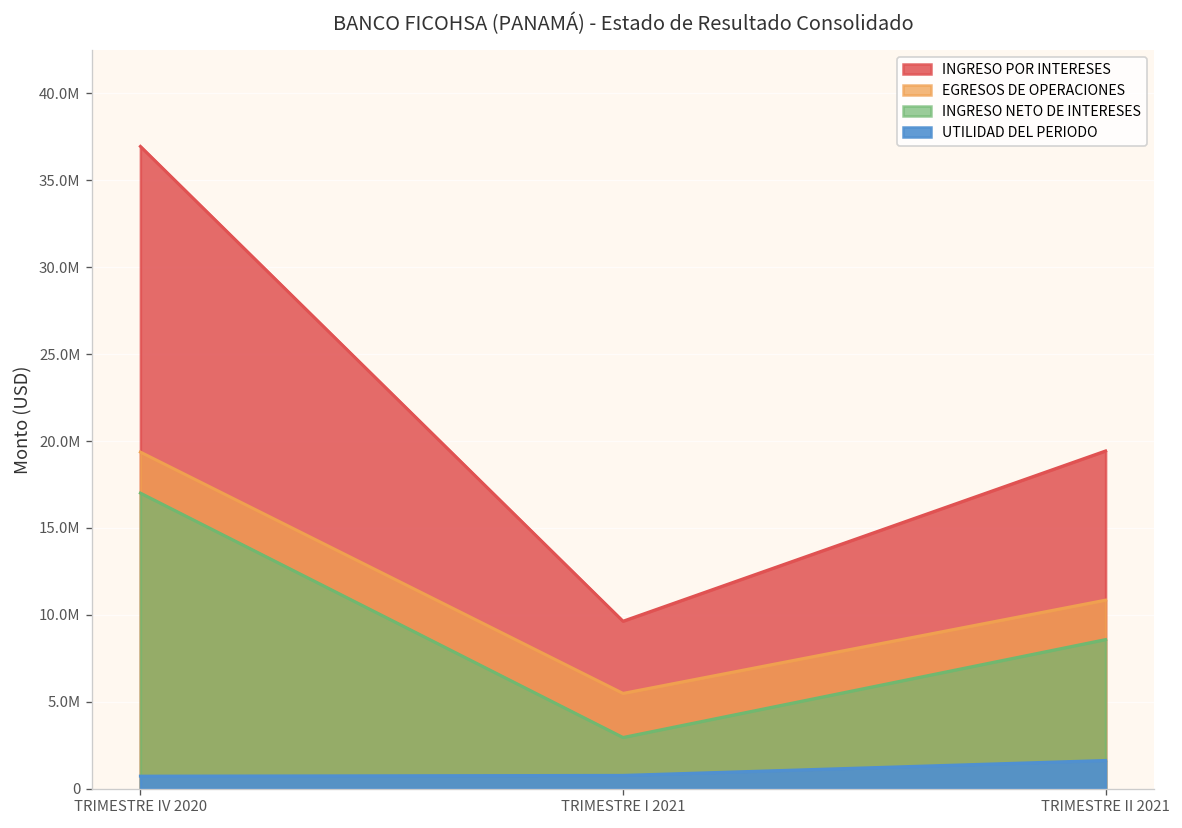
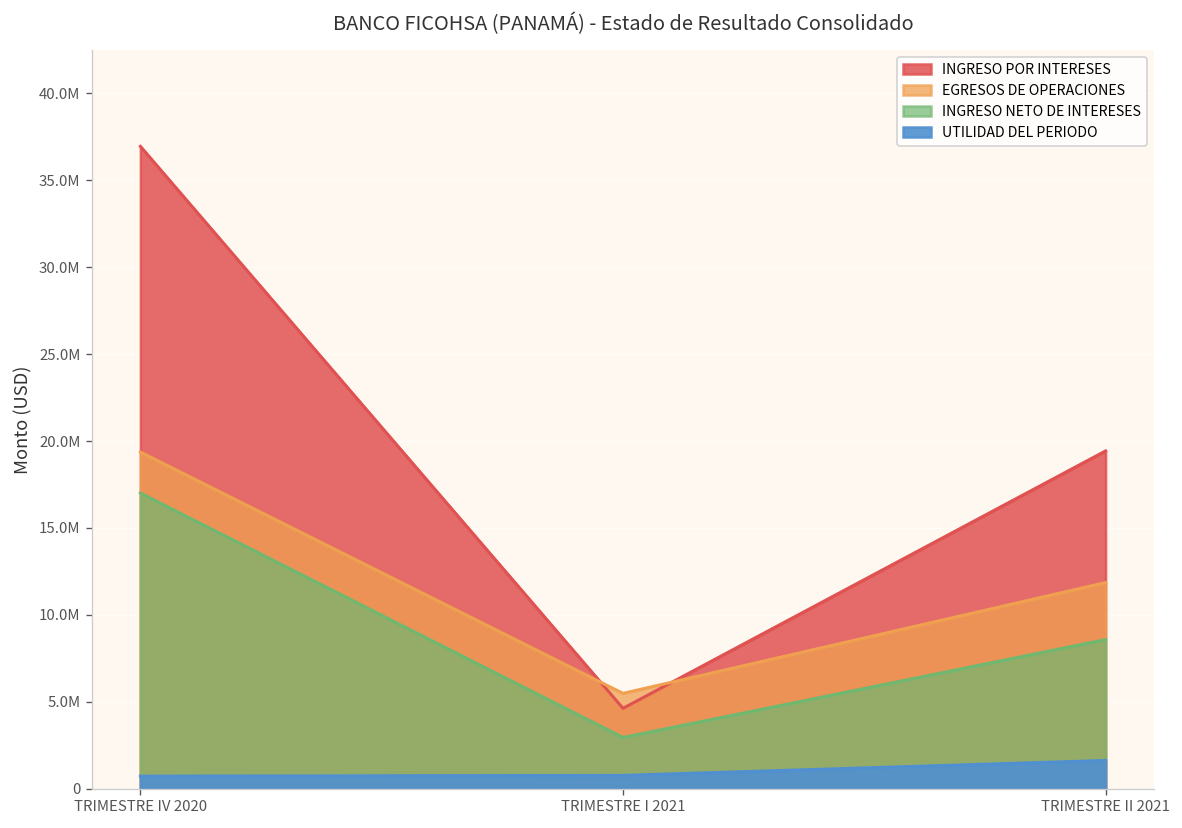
  {
    "INGRESO POR INTERESES": {
      "TRIMESTRE IV 2020": 36900000,
-     "TRIMESTRE I 2021": 9600000,
+     "TRIMESTRE I 2021": 4600000,
      "TRIMESTRE II 2021": 19400000
    },
    "EGRESOS DE OPERACIONES": {
      "TRIMESTRE IV 2020": 19400000,
      "TRIMESTRE I 2021": 5500000,
-     "TRIMESTRE II 2021": 10900000
+     "TRIMESTRE II 2021": 11900000
    },
    "INGRESO NETO DE INTERESES": {
      "TRIMESTRE IV 2020": 17000000,
      "TRIMESTRE I 2021": 3000000,
      "TRIMESTRE II 2021": 8600000
    },
    "UTILIDAD DEL PERIODO": {
      "TRIMESTRE IV 2020": 700000,
      "TRIMESTRE I 2021": 800000,
      "TRIMESTRE II 2021": 1600000
    }
  }
